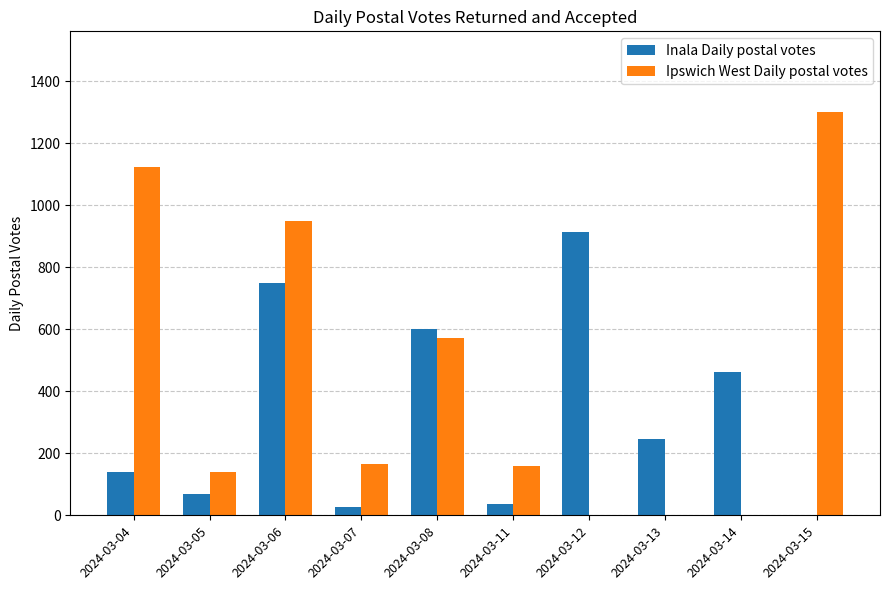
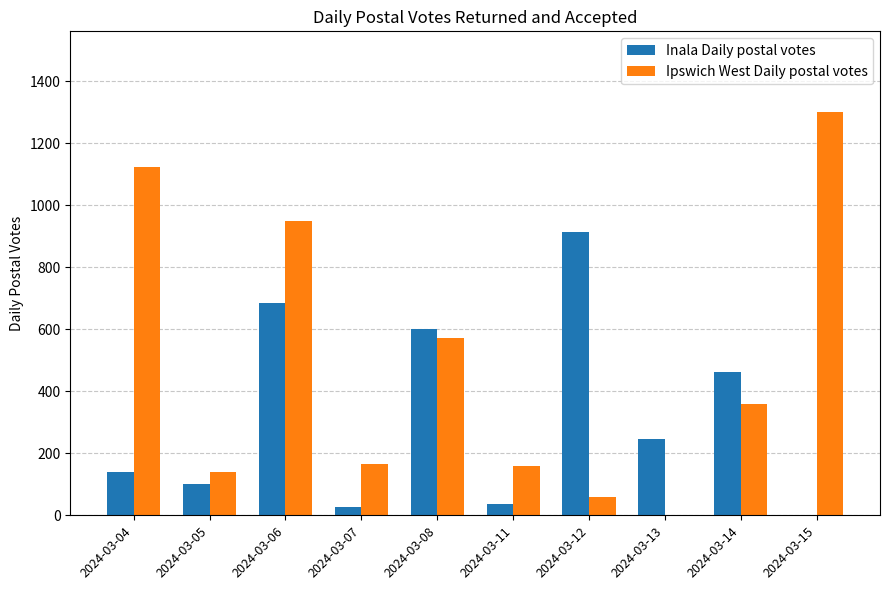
  {
    "Inala Daily postal votes": {
      "2024-03-04": 140,
-     "2024-03-05": 70,
-     "2024-03-06": 750,
+     "2024-03-05": 100,
+     "2024-03-06": 690,
      "2024-03-07": 30,
      "2024-03-08": 600,
      "2024-03-11": 40,
      "2024-03-12": 910,
      "2024-03-13": 250,
      "2024-03-14": 460,
      "2024-03-15": 0
    },
    "Ipswich West Daily postal votes": {
      "2024-03-04": 1120,
      "2024-03-05": 140,
      "2024-03-06": 950,
      "2024-03-07": 170,
      "2024-03-08": 570,
      "2024-03-11": 160,
-     "2024-03-12": 0,
+     "2024-03-12": 60,
      "2024-03-13": 0,
-     "2024-03-14": 0,
+     "2024-03-14": 360,
      "2024-03-15": 1300
    }
  }
